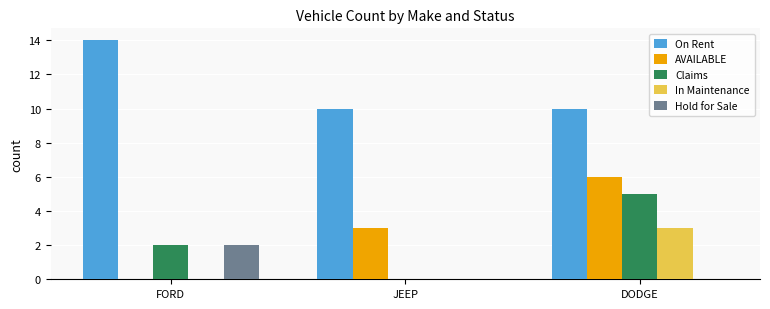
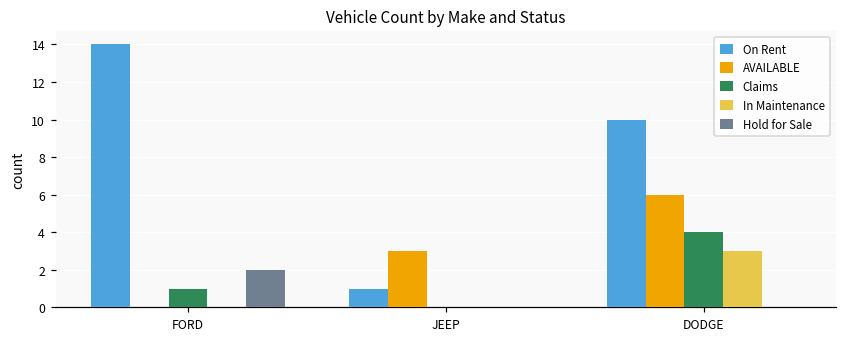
  {
    "On Rent": {
      "FORD": 14,
-     "JEEP": 10,
+     "JEEP": 1,
      "DODGE": 10
    },
    "AVAILABLE": {
      "FORD": 0,
      "JEEP": 3,
      "DODGE": 6
    },
    "Claims": {
-     "FORD": 2,
+     "FORD": 1,
      "JEEP": 0,
-     "DODGE": 5
+     "DODGE": 4
    },
    "In Maintenance": {
      "FORD": 0,
      "JEEP": 0,
      "DODGE": 3
    },
    "Hold for Sale": {
      "FORD": 2,
      "JEEP": 0,
      "DODGE": 0
    }
  }
